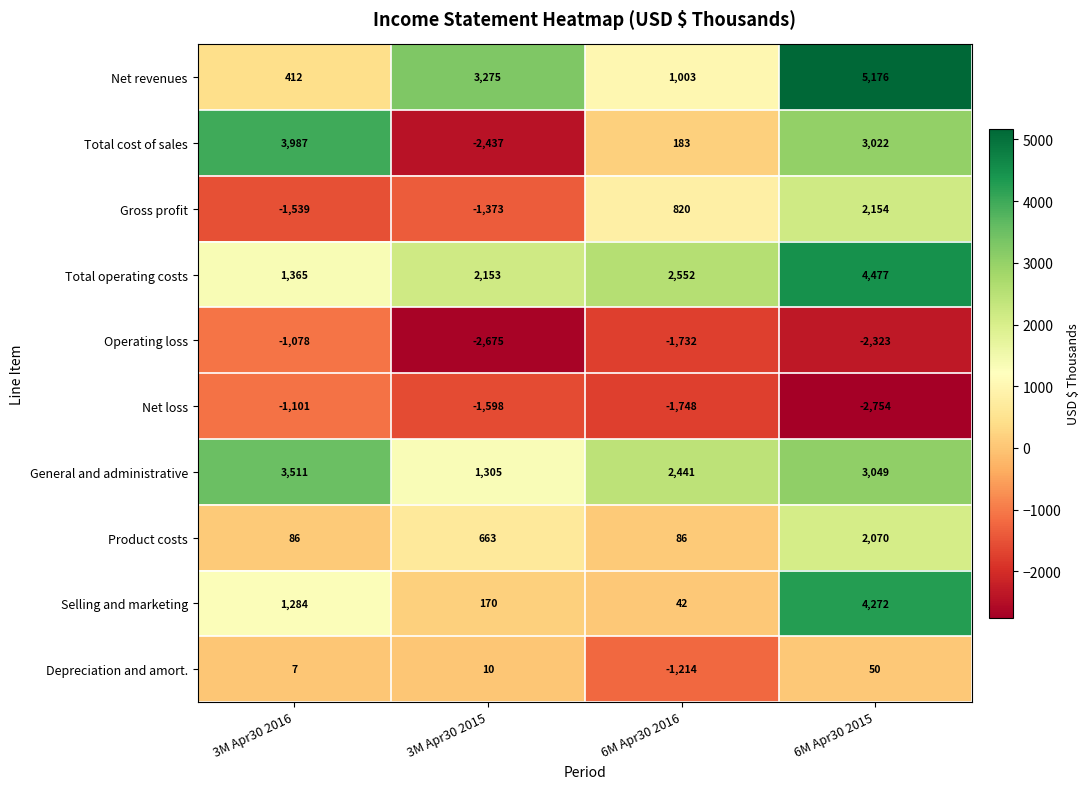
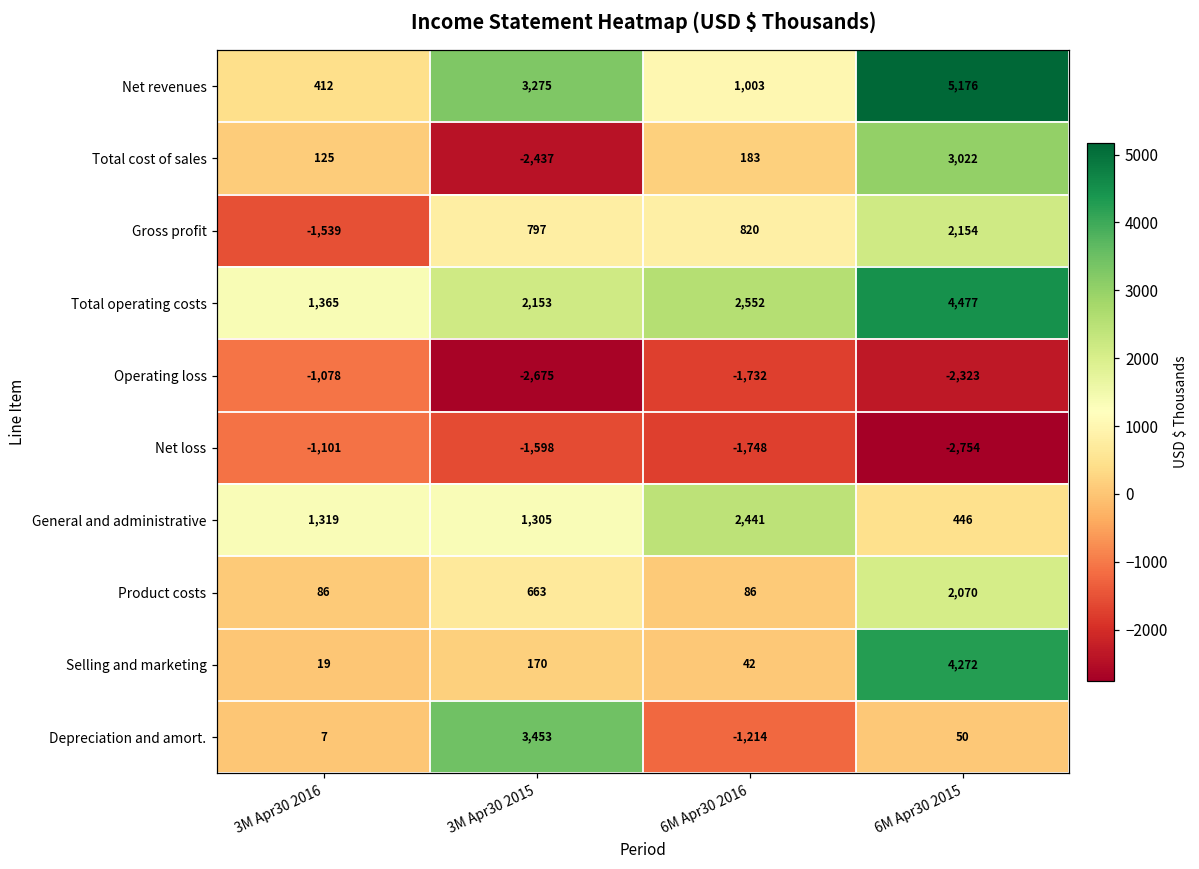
  {
    "Net revenues": {
      "3M Apr30 2016": "412",
      "3M Apr30 2015": "3,275",
      "6M Apr30 2016": "1,003",
      "6M Apr30 2015": "5,176"
    },
    "Total cost of sales": {
-     "3M Apr30 2016": "3,987",
+     "3M Apr30 2016": "125",
      "3M Apr30 2015": "-2,437",
      "6M Apr30 2016": "183",
      "6M Apr30 2015": "3,022"
    },
    "Gross profit": {
      "3M Apr30 2016": "-1,539",
-     "3M Apr30 2015": "-1,373",
+     "3M Apr30 2015": "797",
      "6M Apr30 2016": "820",
      "6M Apr30 2015": "2,154"
    },
    "Total operating costs": {
      "3M Apr30 2016": "1,365",
      "3M Apr30 2015": "2,153",
      "6M Apr30 2016": "2,552",
      "6M Apr30 2015": "4,477"
    },
    "Operating loss": {
      "3M Apr30 2016": "-1,078",
      "3M Apr30 2015": "-2,675",
      "6M Apr30 2016": "-1,732",
      "6M Apr30 2015": "-2,323"
    },
    "Net loss": {
      "3M Apr30 2016": "-1,101",
      "3M Apr30 2015": "-1,598",
      "6M Apr30 2016": "-1,748",
      "6M Apr30 2015": "-2,754"
    },
    "General and administrative": {
-     "3M Apr30 2016": "3,511",
+     "3M Apr30 2016": "1,319",
      "3M Apr30 2015": "1,305",
      "6M Apr30 2016": "2,441",
-     "6M Apr30 2015": "3,049"
+     "6M Apr30 2015": "446"
    },
    "Product costs": {
      "3M Apr30 2016": "86",
      "3M Apr30 2015": "663",
      "6M Apr30 2016": "86",
      "6M Apr30 2015": "2,070"
    },
    "Selling and marketing": {
-     "3M Apr30 2016": "1,284",
+     "3M Apr30 2016": "19",
      "3M Apr30 2015": "170",
      "6M Apr30 2016": "42",
      "6M Apr30 2015": "4,272"
    },
    "Depreciation and amort.": {
      "3M Apr30 2016": "7",
-     "3M Apr30 2015": "10",
+     "3M Apr30 2015": "3,453",
      "6M Apr30 2016": "-1,214",
      "6M Apr30 2015": "50"
    }
  }
